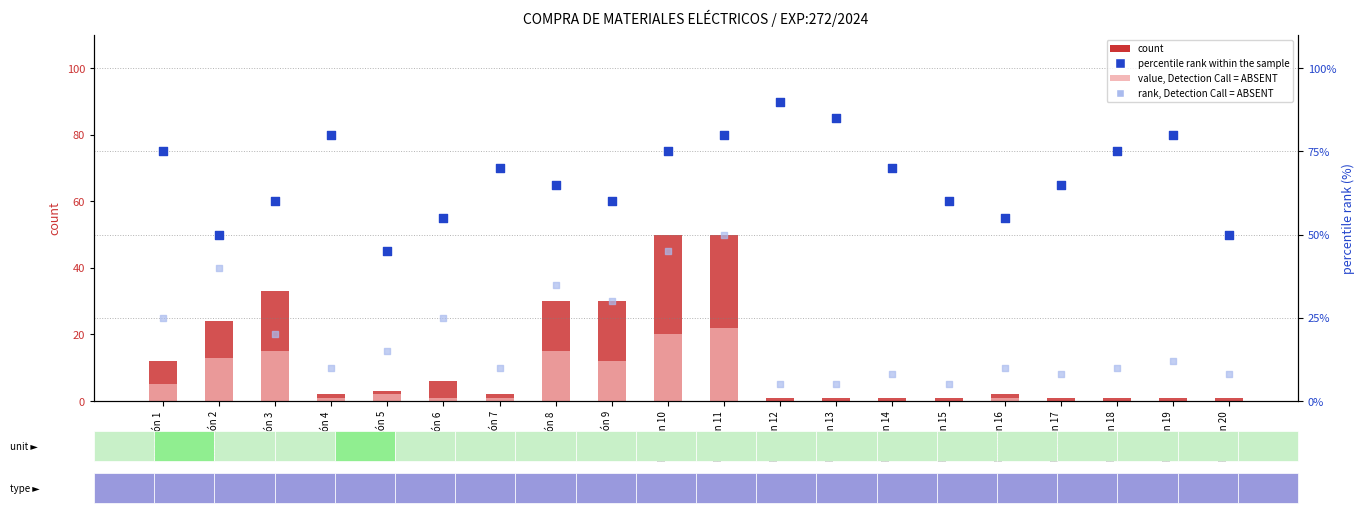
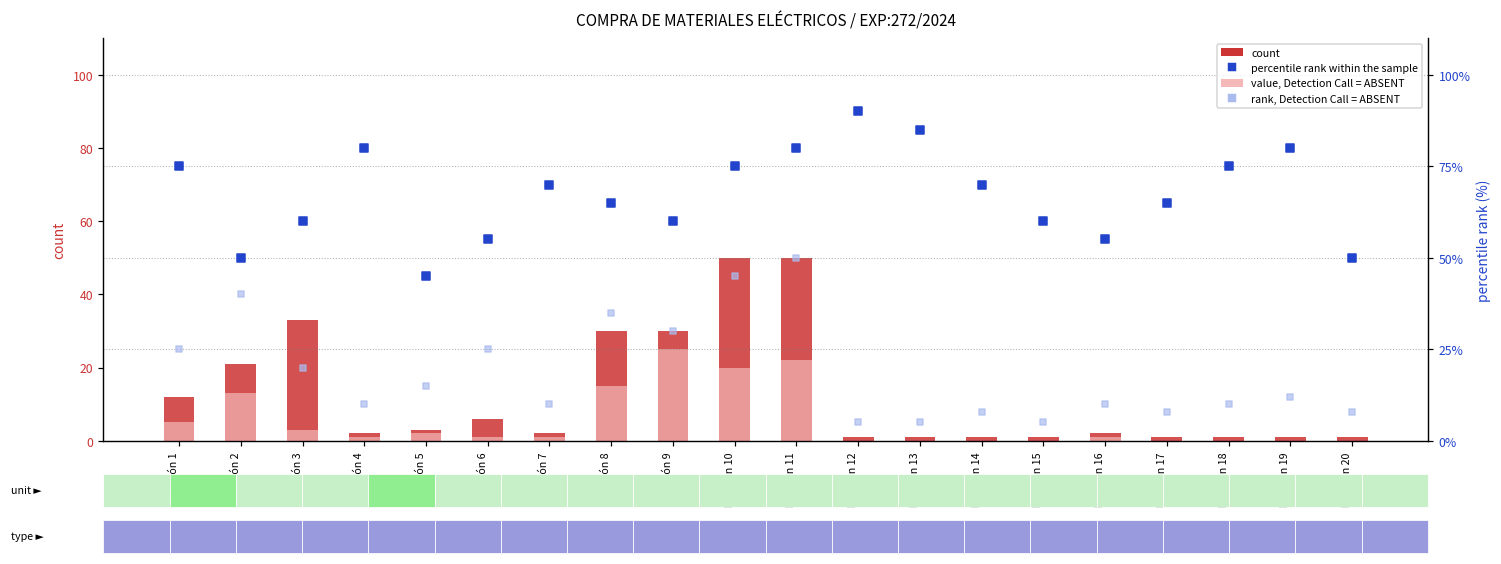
  {
    "count": {
      "Renglón 1": 12,
-     "Renglón 2": 24,
+     "Renglón 2": 21,
      "Renglón 3": 33,
      "Renglón 4": 2,
      "Renglón 5": 3,
      "Renglón 6": 6,
      "Renglón 7": 2,
      "Renglón 8": 30,
      "Renglón 9": 30,
      "Renglón 10": 50,
      "Renglón 11": 50,
      "Renglón 12": 1,
      "Renglón 13": 1,
      "Renglón 14": 1,
      "Renglón 15": 1,
      "Renglón 16": 2,
      "Renglón 17": 1,
      "Renglón 18": 1,
      "Renglón 19": 1,
      "Renglón 20": 1
    },
    "value, Detection Call = ABSENT": {
-     "Renglón 3": 15,
-     "Renglón 9": 12,
+     "Renglón 3": 3,
+     "Renglón 9": 25,
      "Renglón 12": 0,
      "Renglón 13": 0,
      "Renglón 14": 0,
      "Renglón 15": 0,
      "Renglón 17": 0,
      "Renglón 18": 0,
      "Renglón 19": 0,
      "Renglón 20": 0
    }
  }
